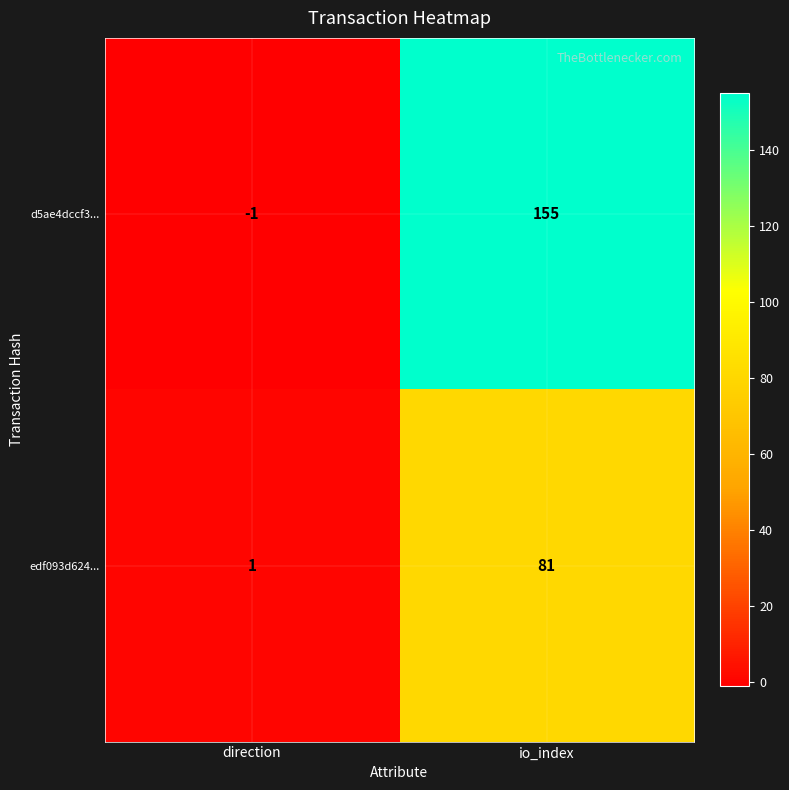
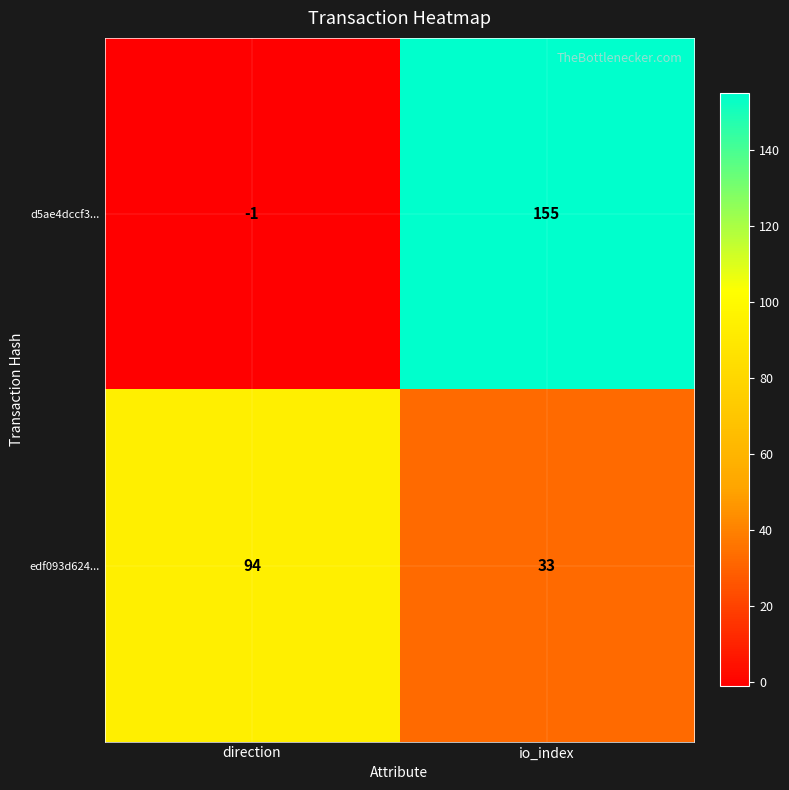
  {
    "d5ae4dccf3...": {
      "direction": -1
    },
    "edf093d624...": {
-     "direction": 1,
-     "io_index": 81
+     "direction": 94,
+     "io_index": 33
    }
  }
